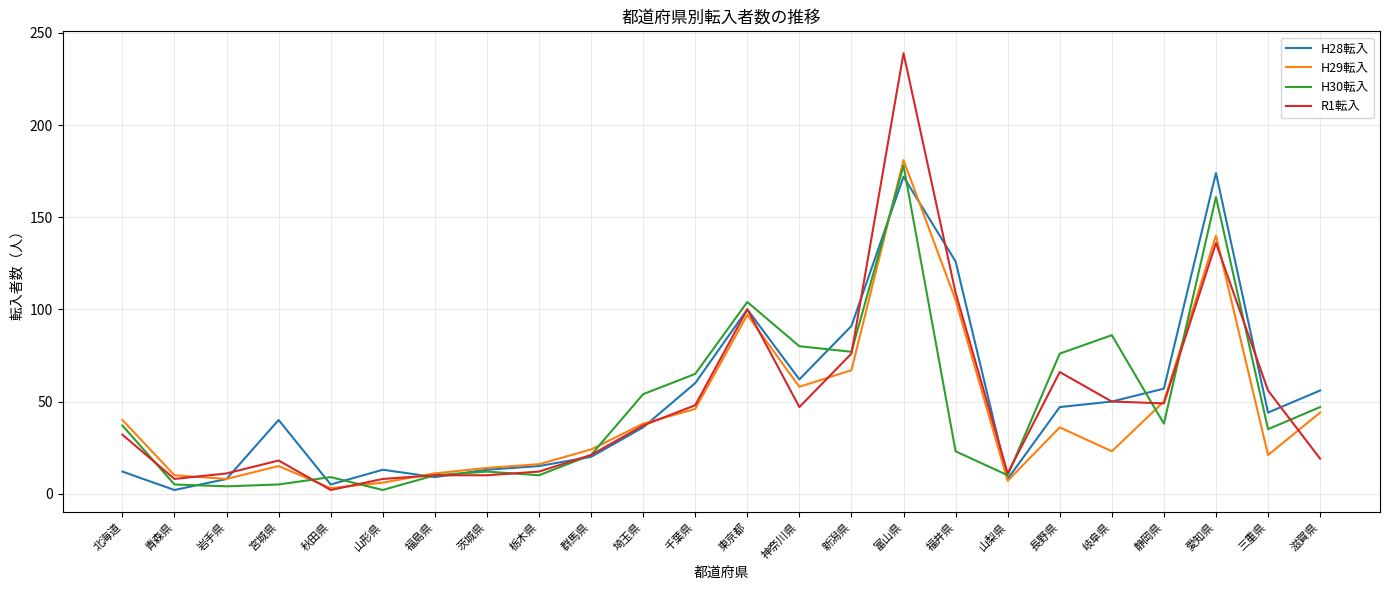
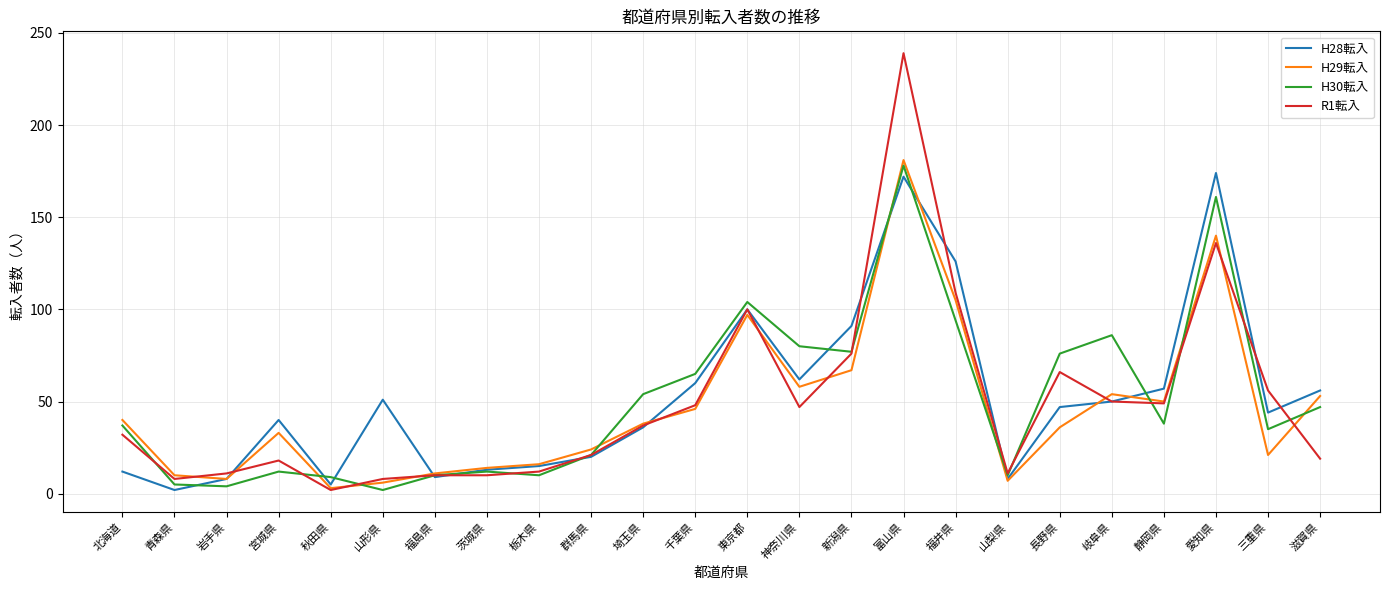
  {
    "H28転入": {
      "北海道": 12,
      "青森県": 2,
      "宮城県": 40,
      "秋田県": 5,
-     "山形県": 13,
+     "山形県": 51,
      "千葉県": 60,
      "神奈川県": 62,
      "新潟県": 91,
      "富山県": 172,
      "福井県": 126,
      "長野県": 47,
      "静岡県": 57,
      "愛知県": 174,
      "三重県": 44,
      "滋賀県": 56
    },
    "H29転入": {
      "北海道": 40,
      "青森県": 10,
-     "宮城県": 15,
+     "宮城県": 33,
      "山形県": 6,
      "群馬県": 24,
      "千葉県": 46,
      "東京都": 97,
      "神奈川県": 58,
      "新潟県": 67,
      "富山県": 181,
      "福井県": 105,
      "長野県": 36,
-     "岐阜県": 23,
+     "岐阜県": 54,
      "愛知県": 140,
      "三重県": 21,
-     "滋賀県": 44
+     "滋賀県": 53
    },
    "H30転入": {
      "北海道": 37,
      "青森県": 5,
      "岩手県": 4,
-     "宮城県": 5,
+     "宮城県": 12,
      "秋田県": 9,
      "山形県": 2,
      "栃木県": 10,
      "埼玉県": 54,
      "千葉県": 65,
      "東京都": 104,
      "神奈川県": 80,
      "富山県": 178,
-     "福井県": 23,
+     "福井県": 94,
      "長野県": 76,
      "岐阜県": 86,
      "静岡県": 38,
      "愛知県": 161,
      "三重県": 35,
      "滋賀県": 47
    },
    "R1転入": {
      "北海道": 32,
      "青森県": 8,
      "岩手県": 11,
      "宮城県": 18,
      "山形県": 8,
      "茨城県": 10,
      "栃木県": 12,
      "千葉県": 48,
      "神奈川県": 47,
      "富山県": 239,
      "福井県": 109,
      "長野県": 66,
      "愛知県": 136,
      "三重県": 56,
      "滋賀県": 19
    }
  }
